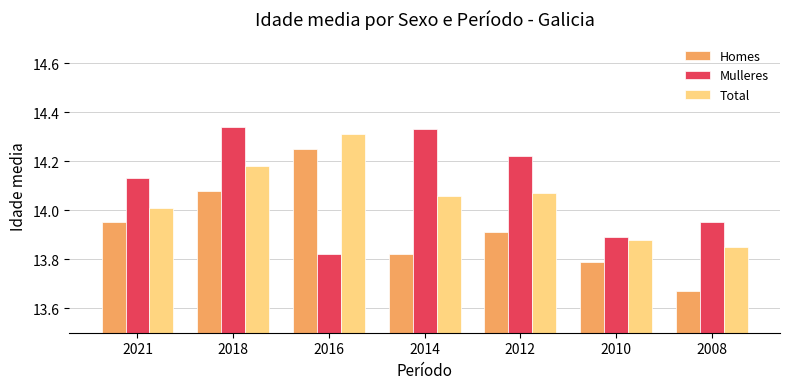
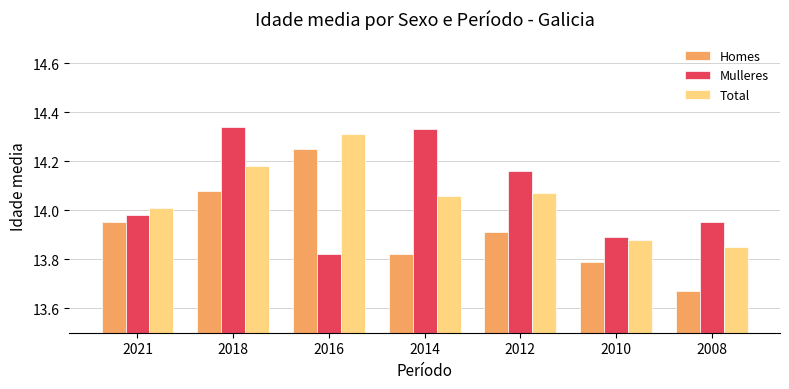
  {
    "Mulleres": {
-     "2021": 14.13,
+     "2021": 13.98,
      "2018": 14.34,
      "2016": 13.82,
      "2014": 14.33,
-     "2012": 14.22,
+     "2012": 14.16,
      "2010": 13.89,
      "2008": 13.95
    }
  }
